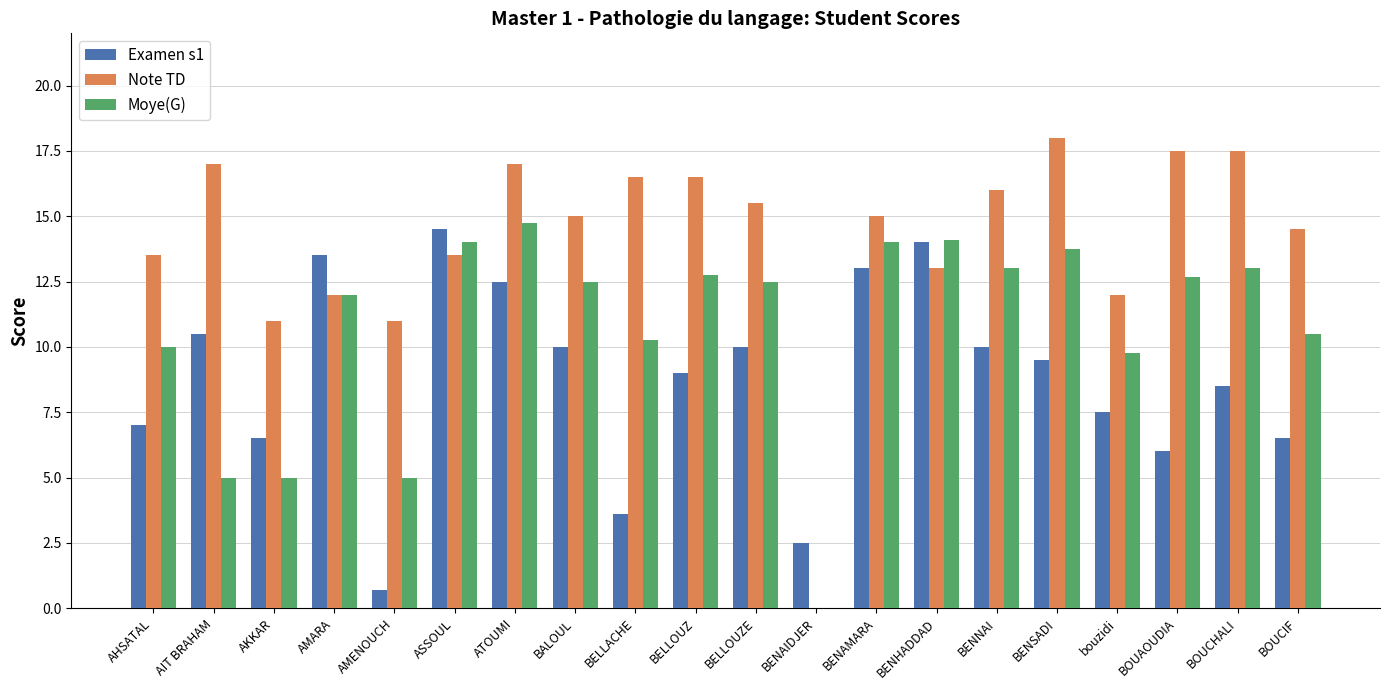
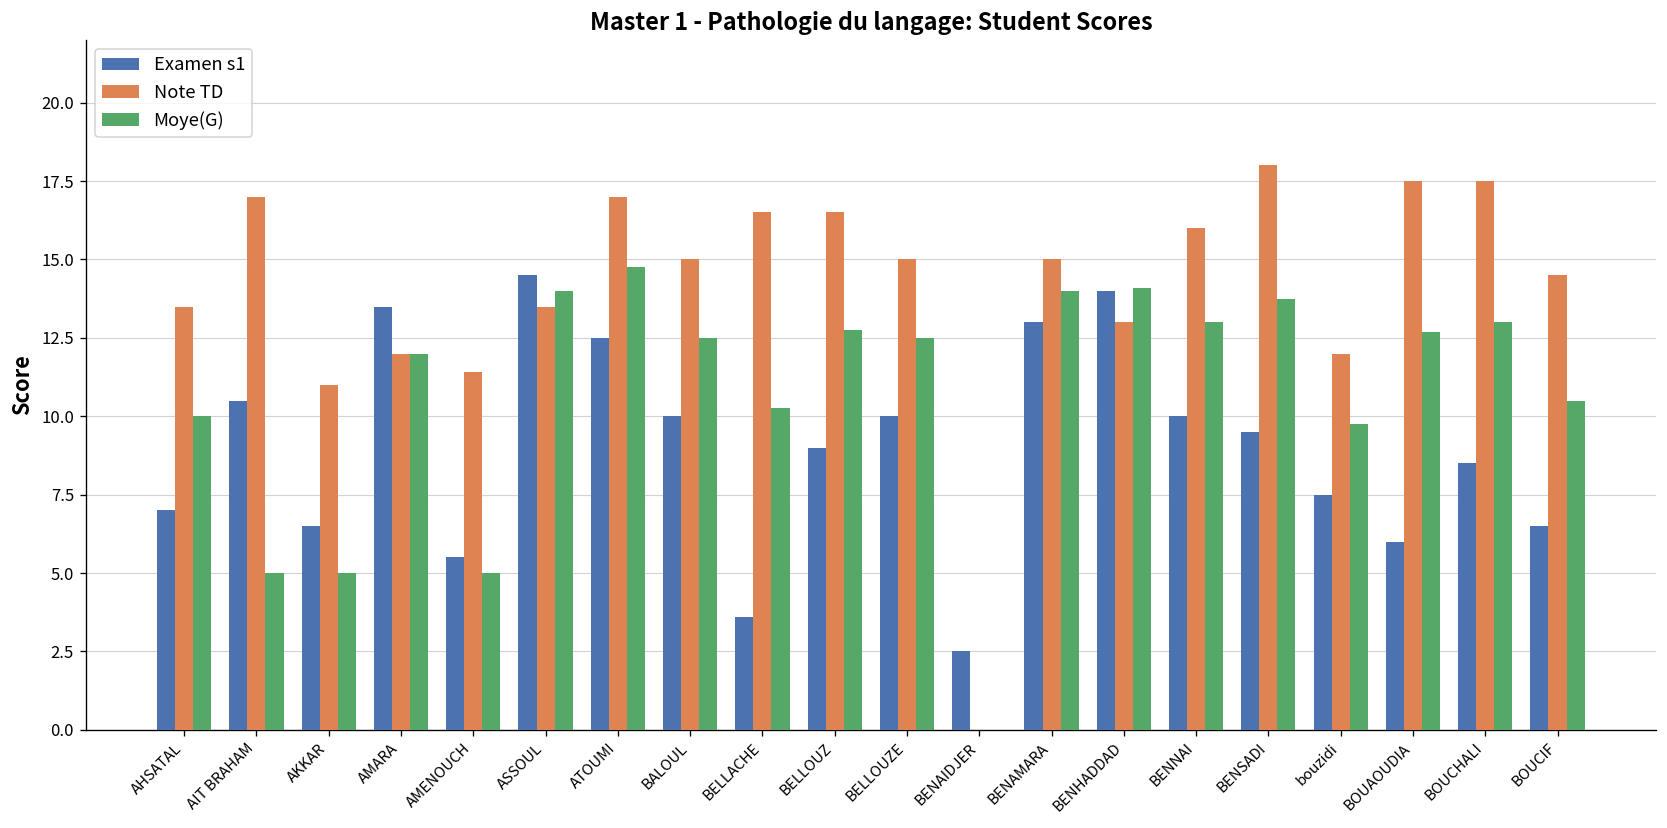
  {
    "Examen s1": {
      "AHSATAL": 7.0,
      "AIT BRAHAM": 10.5,
      "AKKAR": 6.5,
      "AMARA": 13.5,
-     "AMENOUCH": 0.7,
+     "AMENOUCH": 5.5,
      "ASSOUL": 14.5,
      "ATOUMI": 12.5,
      "BALOUL": 10.0,
      "BELLACHE": 3.6,
      "BELLOUZ": 9.0,
      "BELLOUZE": 10.0,
      "BENAIDJER": 2.5,
      "BENAMARA": 13.0,
      "BENHADDAD": 14.0,
      "BENNAI": 10.0,
      "BENSADI": 9.5,
      "bouzidi": 7.5,
      "BOUAOUDIA": 6.0,
      "BOUCHALI": 8.5,
      "BOUCIF": 6.5
    },
    "Note TD": {
      "AHSATAL": 13.5,
      "AIT BRAHAM": 17.0,
      "AKKAR": 11.0,
      "AMARA": 12.0,
-     "AMENOUCH": 11.0,
+     "AMENOUCH": 11.4,
      "ASSOUL": 13.5,
      "ATOUMI": 17.0,
      "BALOUL": 15.0,
      "BELLACHE": 16.5,
      "BELLOUZ": 16.5,
-     "BELLOUZE": 15.5,
+     "BELLOUZE": 15.0,
      "BENAIDJER": 0.0,
      "BENAMARA": 15.0,
      "BENHADDAD": 13.0,
      "BENNAI": 16.0,
      "BENSADI": 18.0,
      "bouzidi": 12.0,
      "BOUAOUDIA": 17.5,
      "BOUCHALI": 17.5,
      "BOUCIF": 14.5
    },
    "Moye(G)": {
      "AHSATAL": 10.0,
      "AIT BRAHAM": 5.0,
      "AKKAR": 5.0,
      "AMARA": 12.0,
      "AMENOUCH": 5.0,
      "ASSOUL": 14.0,
      "ATOUMI": 14.8,
      "BALOUL": 12.5,
      "BELLACHE": 10.3,
      "BELLOUZ": 12.8,
      "BELLOUZE": 12.5,
      "BENAIDJER": 0.0,
      "BENAMARA": 14.0,
      "BENHADDAD": 14.1,
      "BENNAI": 13.0,
      "BENSADI": 13.8,
      "bouzidi": 9.8,
      "BOUAOUDIA": 12.7,
      "BOUCHALI": 13.0,
      "BOUCIF": 10.5
    }
  }
